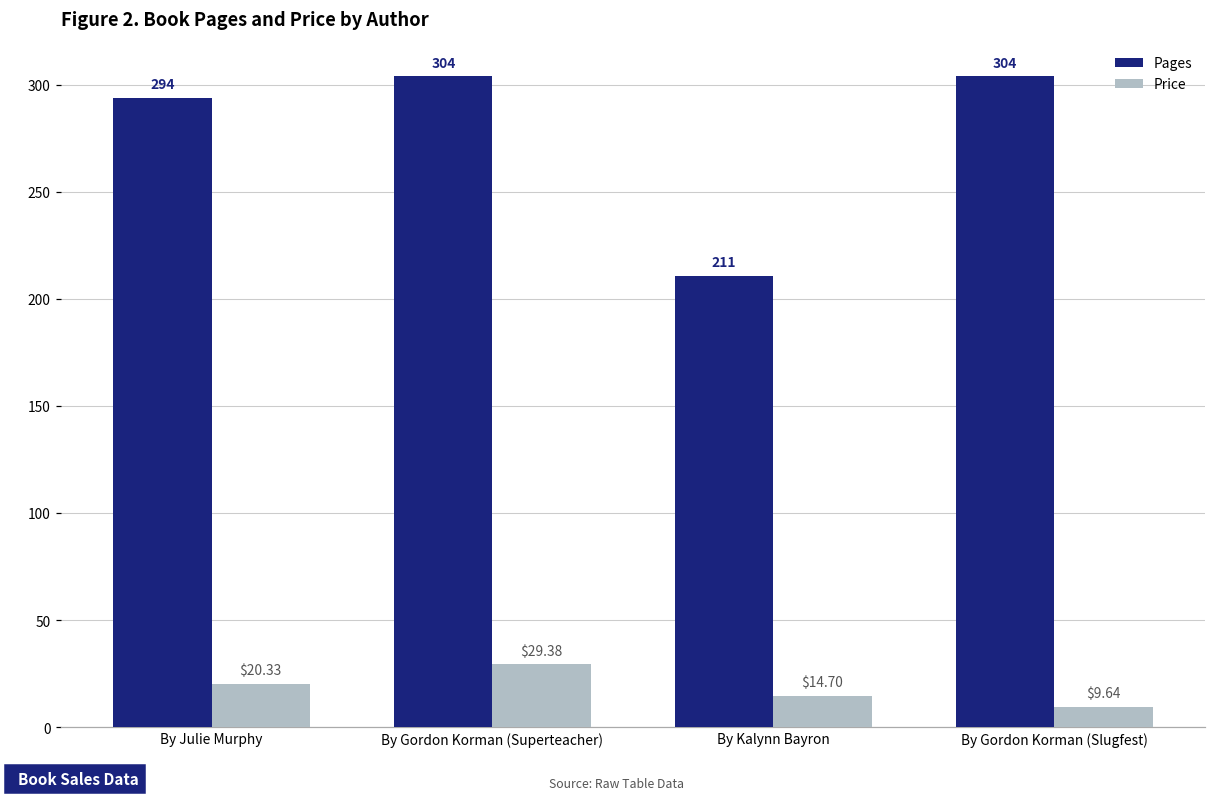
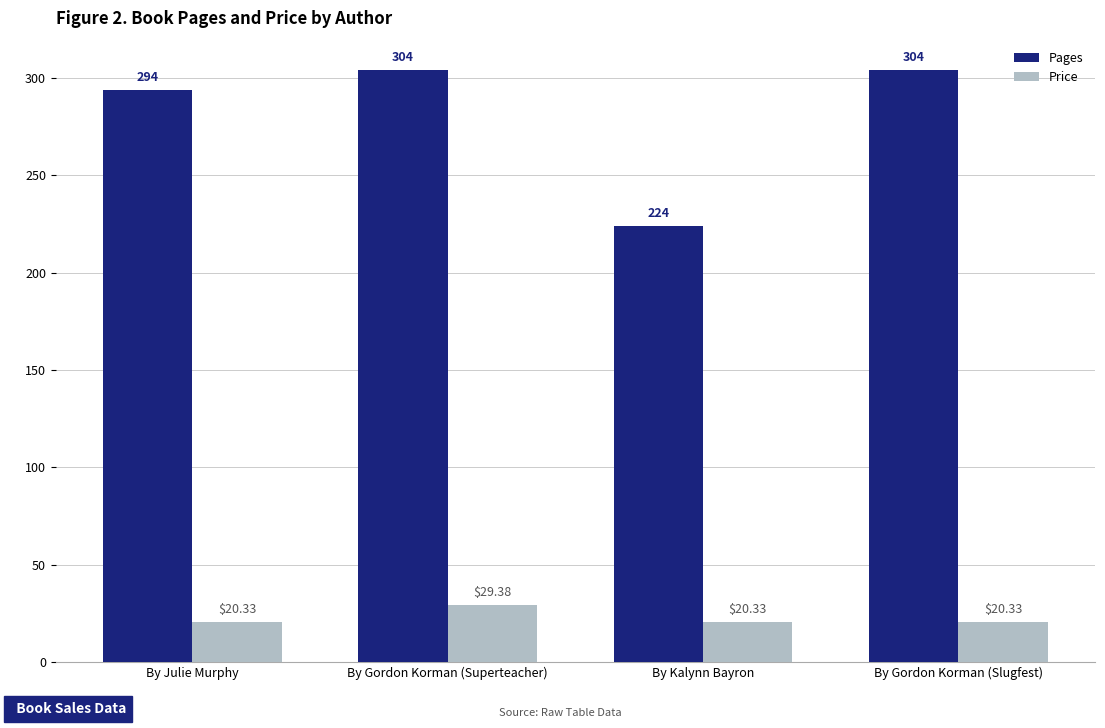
  {
    "Pages": {
      "By Julie Murphy": "294",
      "By Gordon Korman (Superteacher)": "304",
-     "By Kalynn Bayron": "211",
+     "By Kalynn Bayron": "224",
      "By Gordon Korman (Slugfest)": "304"
    },
    "Price": {
      "By Julie Murphy": "$20.33",
      "By Gordon Korman (Superteacher)": "$29.38",
-     "By Kalynn Bayron": "$14.70",
-     "By Gordon Korman (Slugfest)": "$9.64"
+     "By Kalynn Bayron": "$20.33",
+     "By Gordon Korman (Slugfest)": "$20.33"
    }
  }
